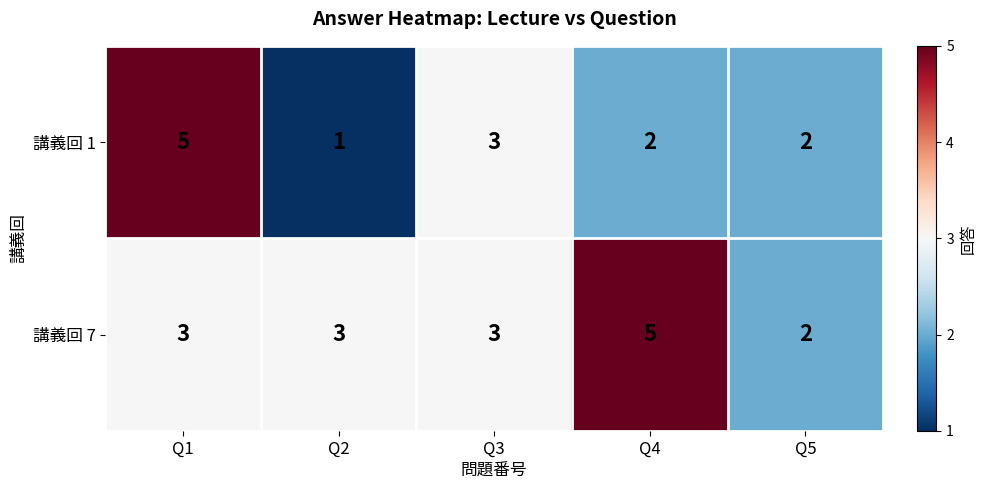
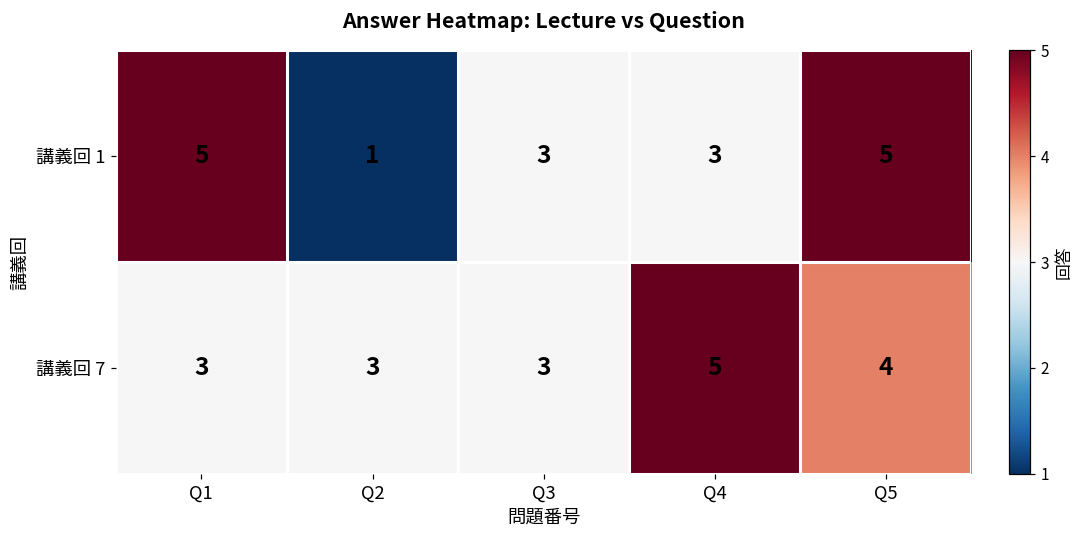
  {
    "講義回 1": {
      "Q1": 5,
      "Q2": 1,
      "Q3": 3,
-     "Q4": 2,
-     "Q5": 2
+     "Q4": 3,
+     "Q5": 5
    },
    "講義回 7": {
      "Q1": 3,
      "Q2": 3,
      "Q3": 3,
      "Q4": 5,
-     "Q5": 2
+     "Q5": 4
    }
  }
